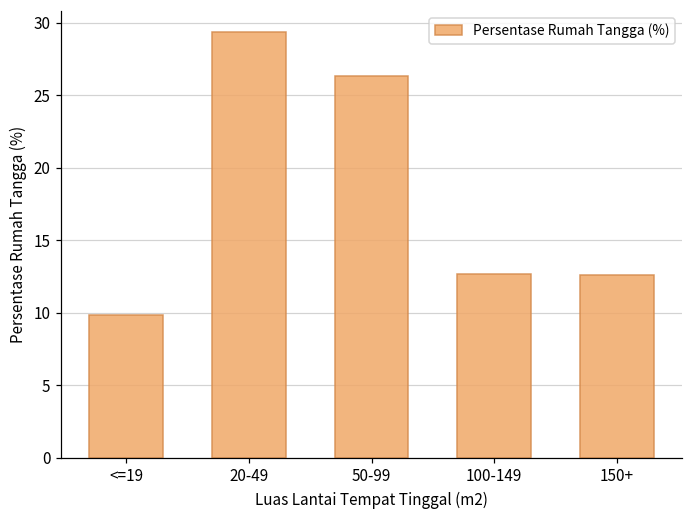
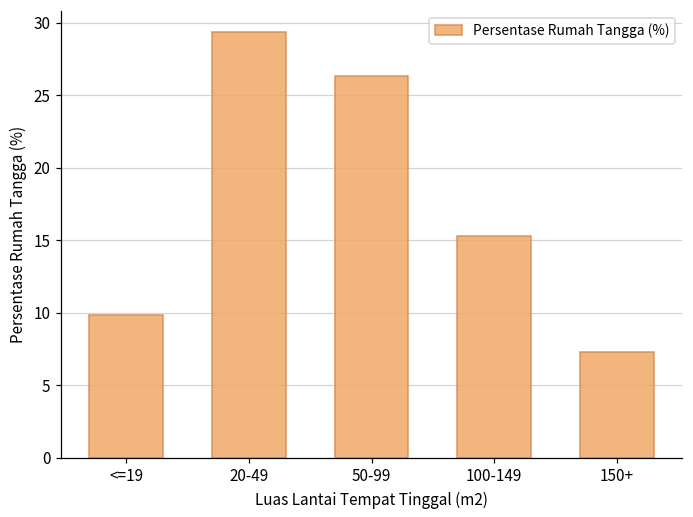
  {
    "<=19": 9.9,
    "20-49": 29.3,
    "50-99": 26.3,
-   "100-149": 12.7,
-   "150+": 12.6
+   "100-149": 15.3,
+   "150+": 7.3
  }
